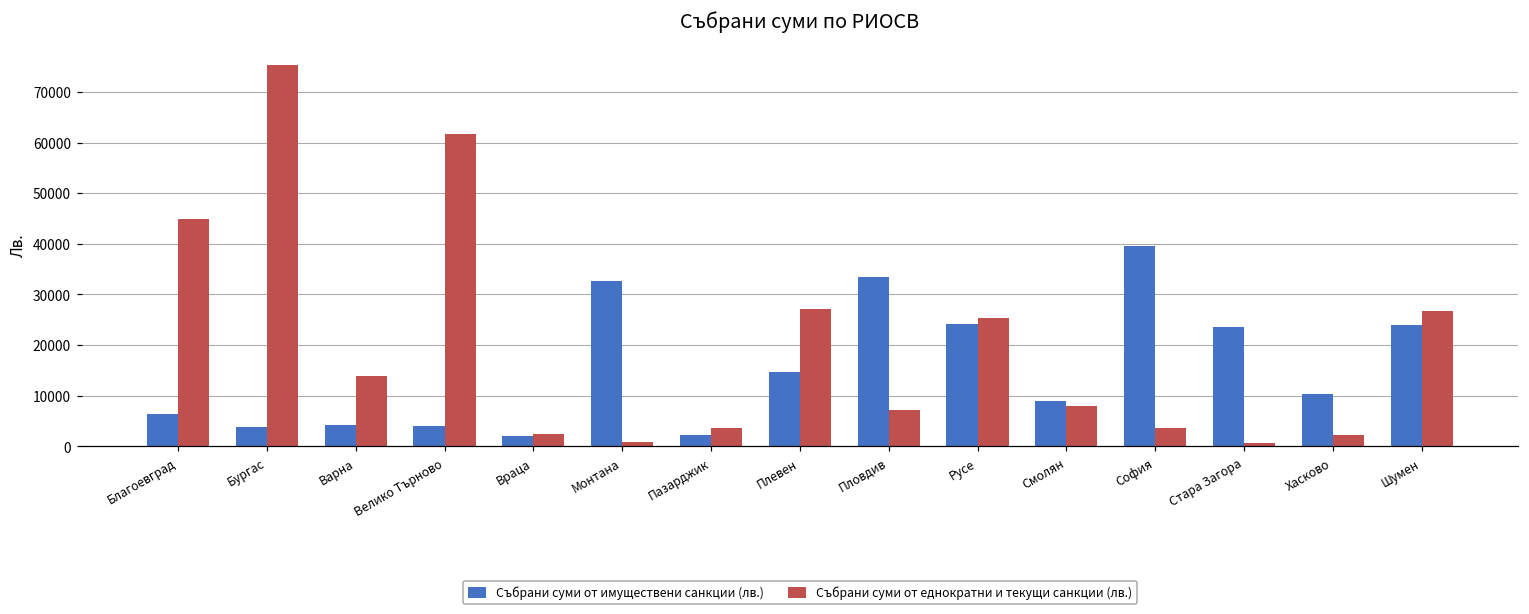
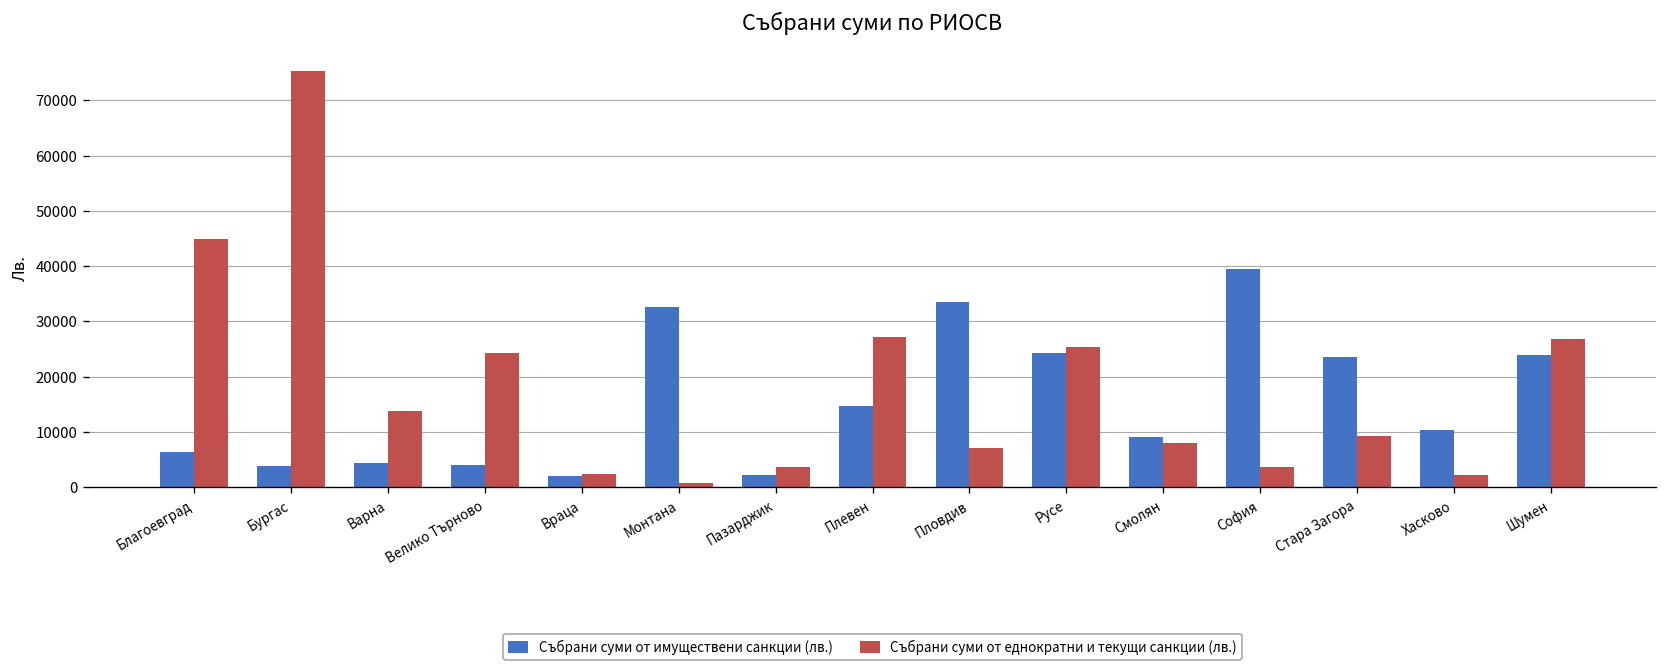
  {
    "Събрани суми от имуществени санкции (лв.)": {
      "Благоевград": 6000,
      "Бургас": 4000,
      "Варна": 4000,
      "Велико Търново": 4000,
      "Враца": 2000,
      "Монтана": 33000,
      "Пазарджик": 2000,
      "Плевен": 15000,
      "Пловдив": 33000,
      "Русе": 24000,
      "Смолян": 9000,
      "София": 39000,
      "Стара Загора": 24000,
      "Хасково": 10000,
      "Шумен": 24000
    },
    "Събрани суми от еднократни и текущи санкции (лв.)": {
      "Благоевград": 45000,
      "Бургас": 75000,
      "Варна": 14000,
-     "Велико Търново": 62000,
+     "Велико Търново": 24000,
      "Враца": 2000,
      "Монтана": 1000,
      "Пазарджик": 4000,
      "Плевен": 27000,
      "Пловдив": 7000,
      "Русе": 25000,
      "Смолян": 8000,
      "София": 4000,
-     "Стара Загора": 1000,
+     "Стара Загора": 9000,
      "Хасково": 2000,
      "Шумен": 27000
    }
  }
